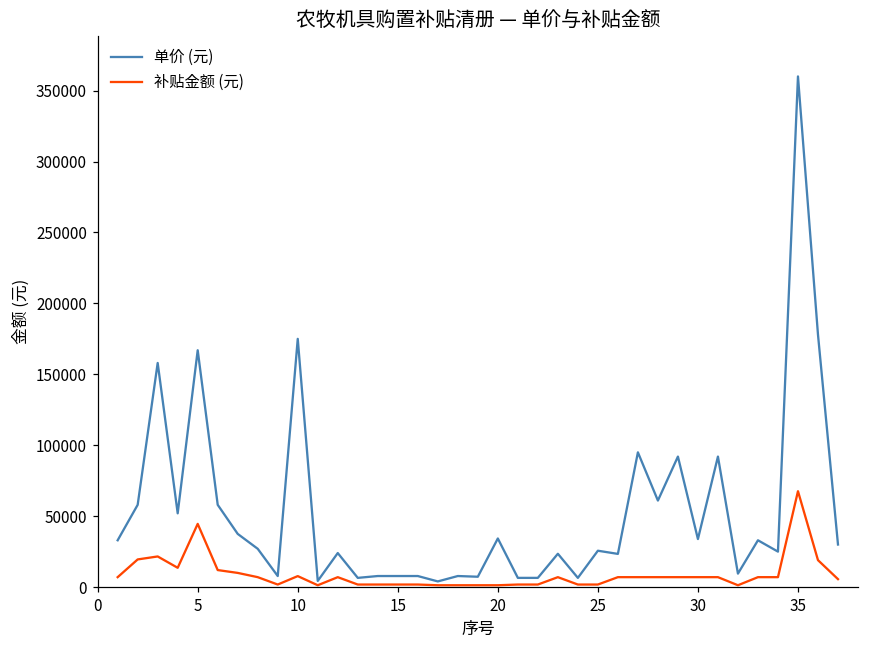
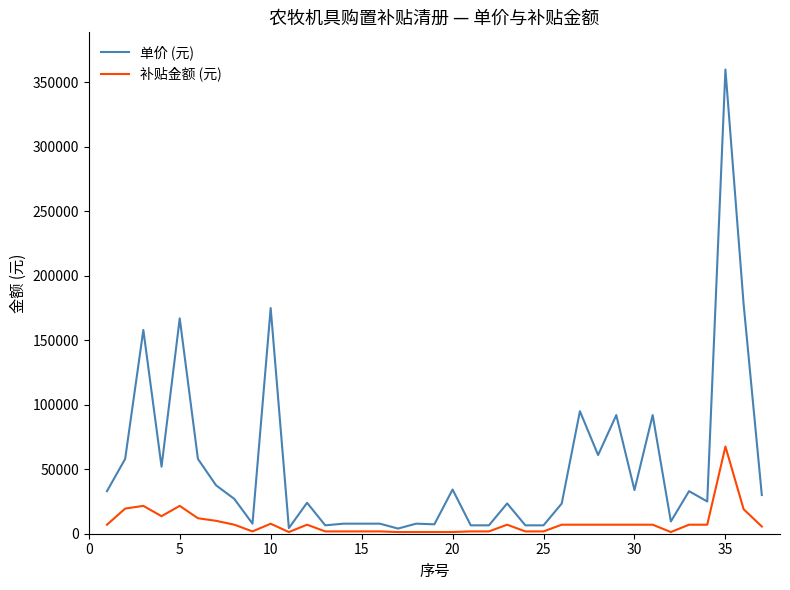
  {
    "单价 (元)": {
      "5": 167000,
      "10": 175000,
      "15": 8000,
      "20": 34000,
-     "25": 26000,
+     "25": 7000,
      "30": 34000,
      "35": 360000
    },
    "补贴金额 (元)": {
-     "5": 45000,
+     "5": 22000,
      "10": 8000,
      "15": 2000,
      "20": 1000,
      "25": 2000,
      "30": 7000,
      "35": 68000
    }
  }
